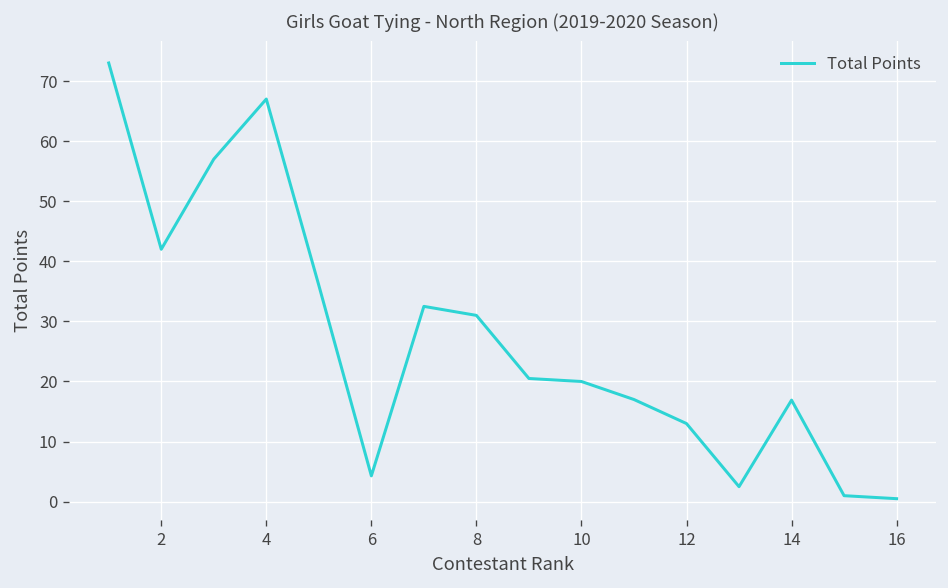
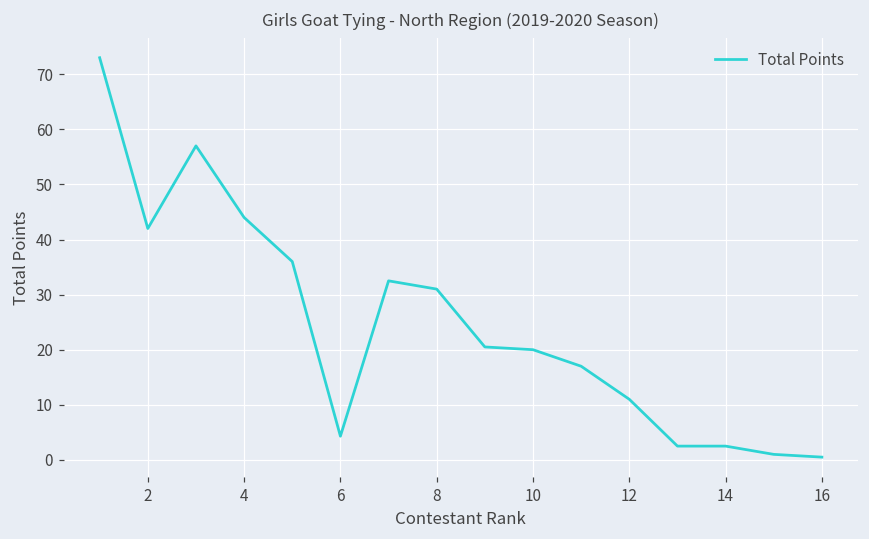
  {
    "2": 42,
-   "4": 67,
+   "4": 44,
    "6": 4,
    "8": 31,
    "10": 20,
-   "12": 13,
-   "14": 17,
+   "12": 11,
+   "14": 3,
    "16": 1
  }
